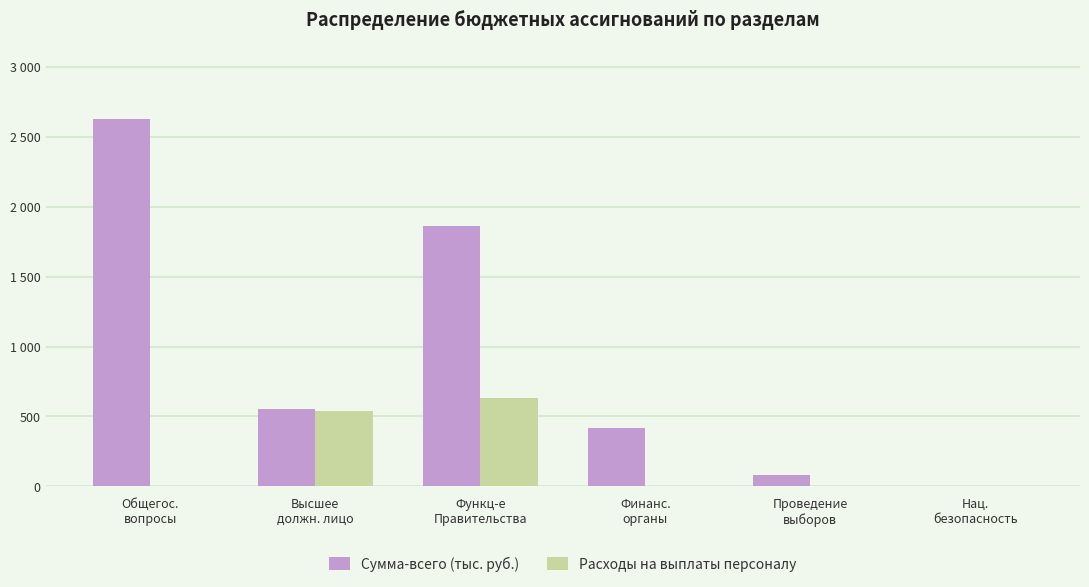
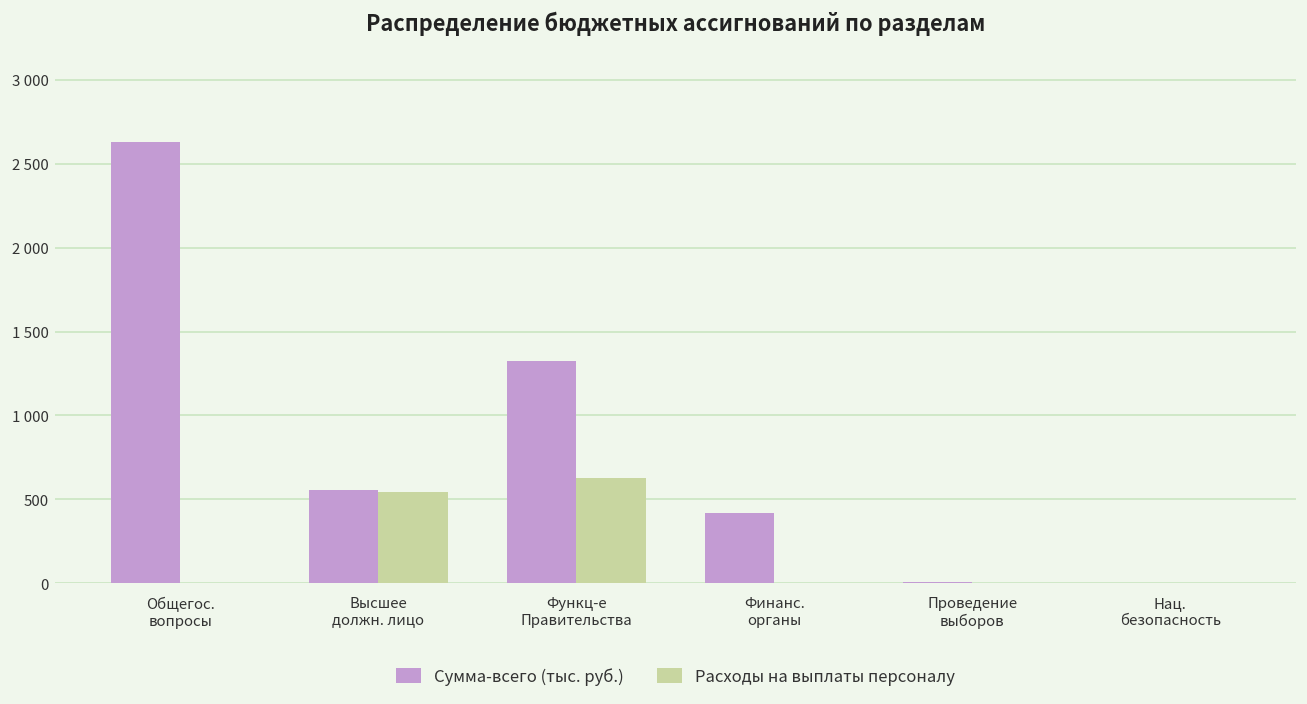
  {
    "Сумма-всего (тыс. руб.)": {
      "Общегос. вопросы": 2630,
      "Высшее должн. лицо": 560,
-     "Функц-е Правительства": 1860,
+     "Функц-е Правительства": 1320,
      "Финанс. органы": 420,
-     "Проведение выборов": 80,
+     "Проведение выборов": 10,
      "Нац. безопасность": 0
    },
    "Расходы на выплаты персоналу": {
      "Общегос. вопросы": 0,
      "Высшее должн. лицо": 540,
      "Функц-е Правительства": 630,
      "Финанс. органы": 0,
      "Проведение выборов": 0,
      "Нац. безопасность": 0
    }
  }
